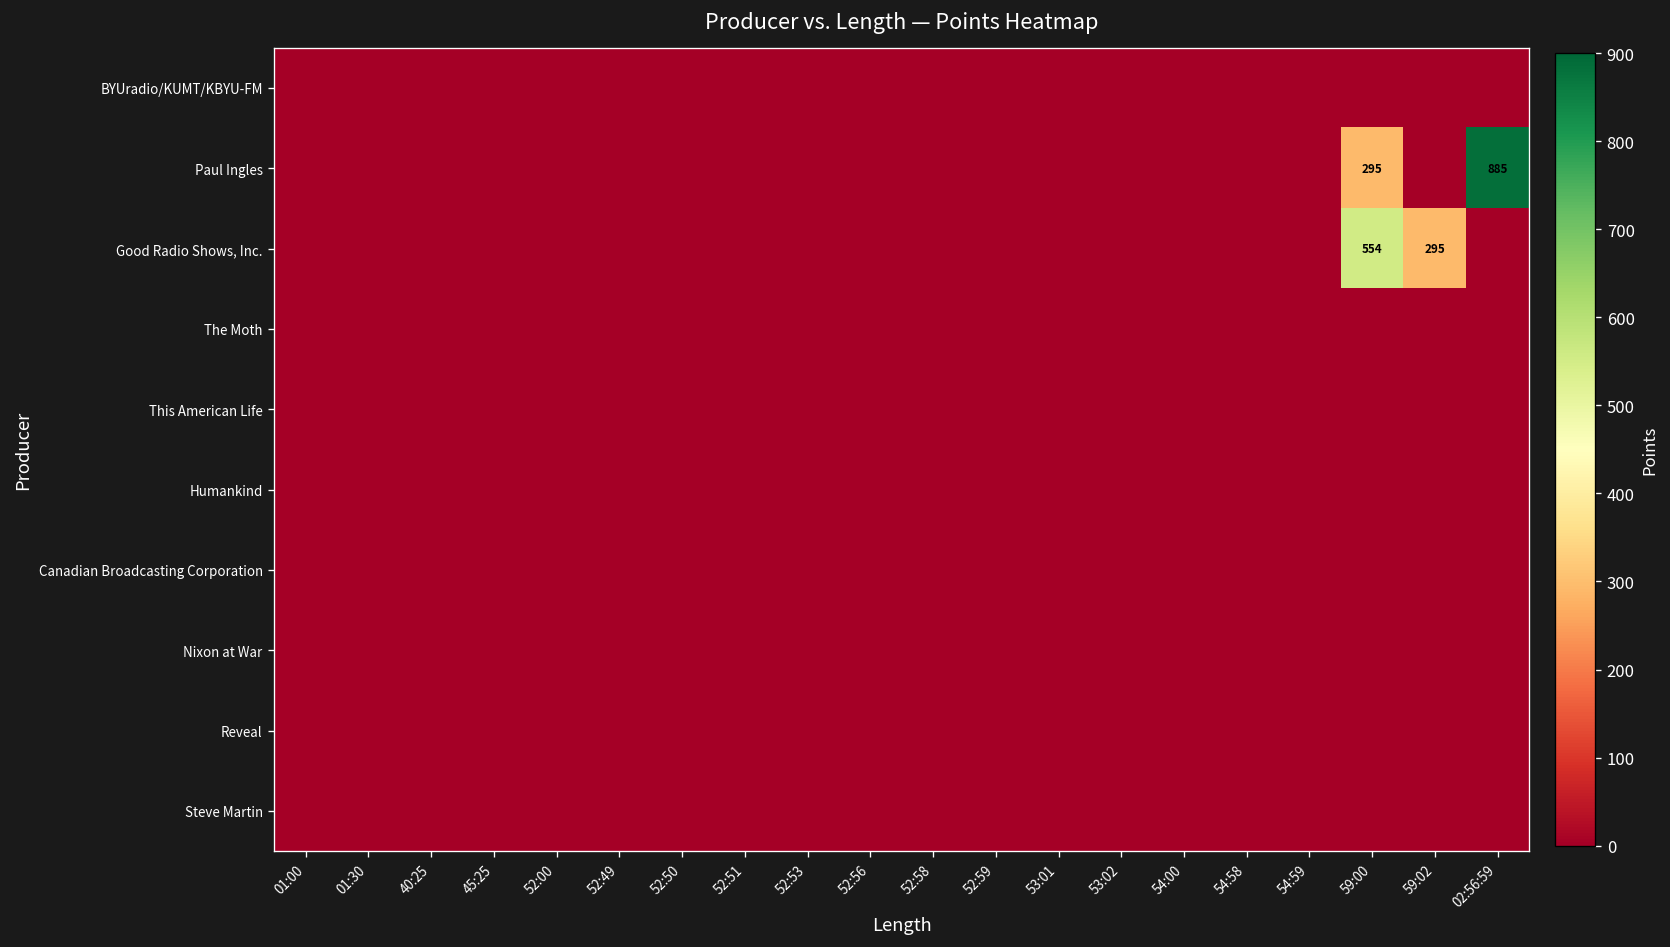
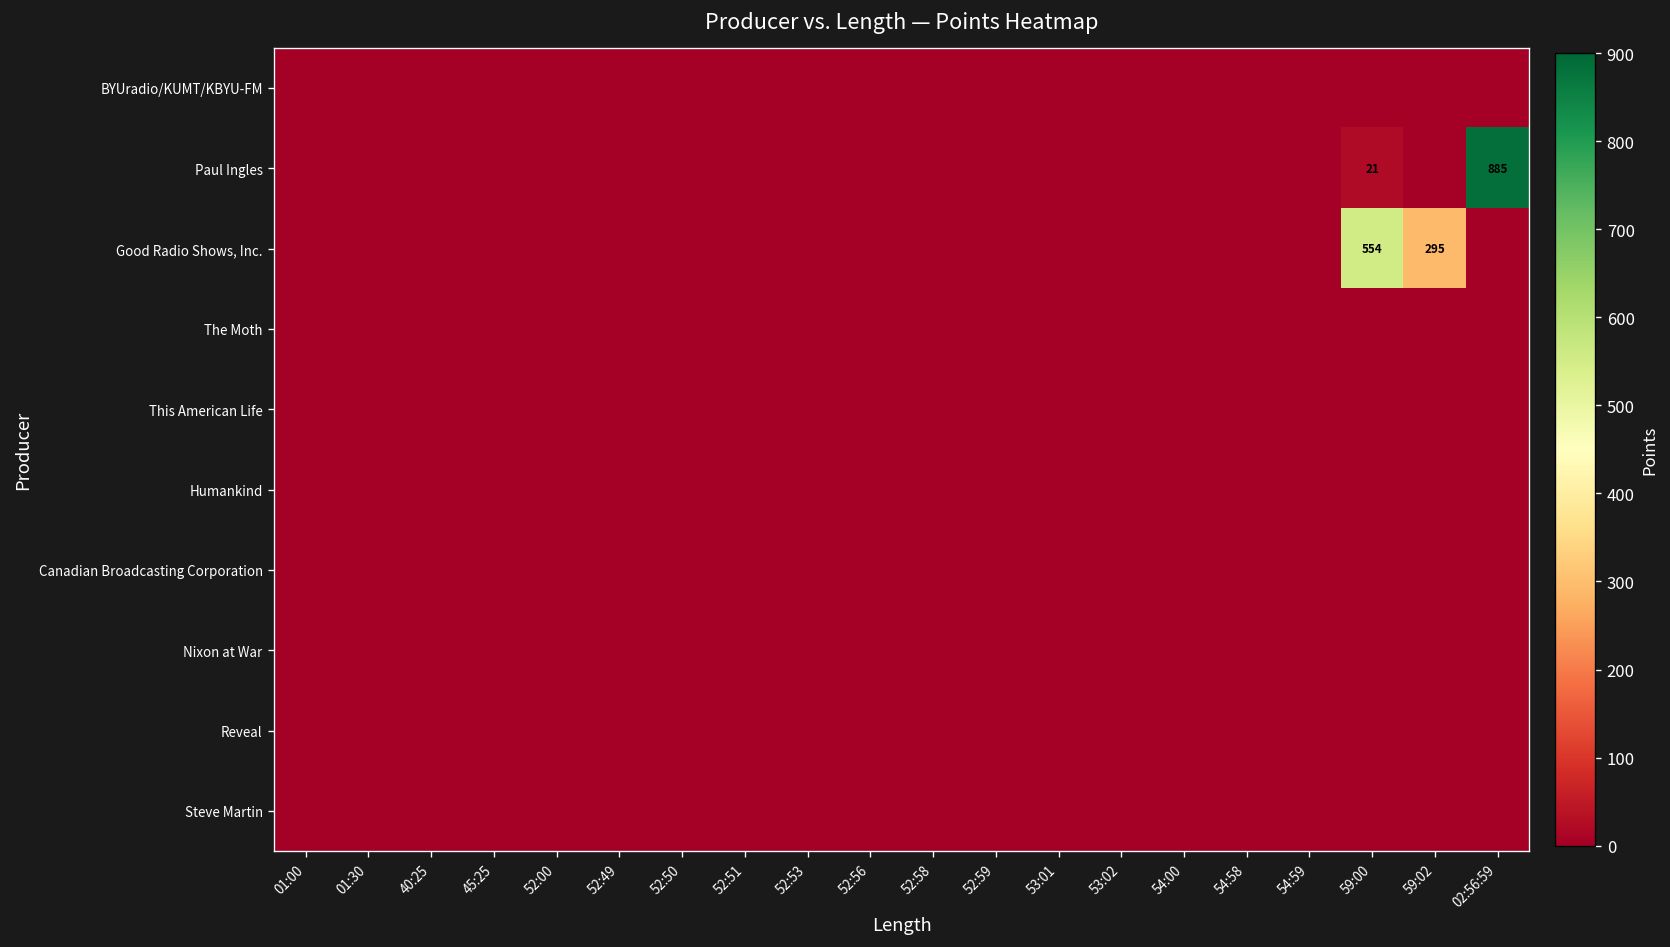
  {
    "Paul Ingles": {
-     "59:00": 295,
+     "59:00": 21,
      "02:56:59": 885
    },
    "Good Radio Shows, Inc.": {
      "59:00": 554,
      "59:02": 295
    }
  }
